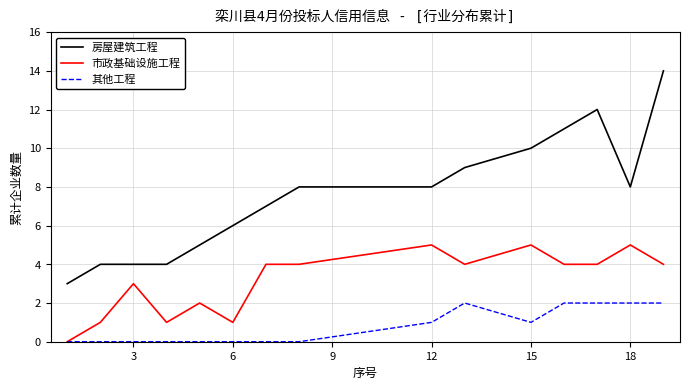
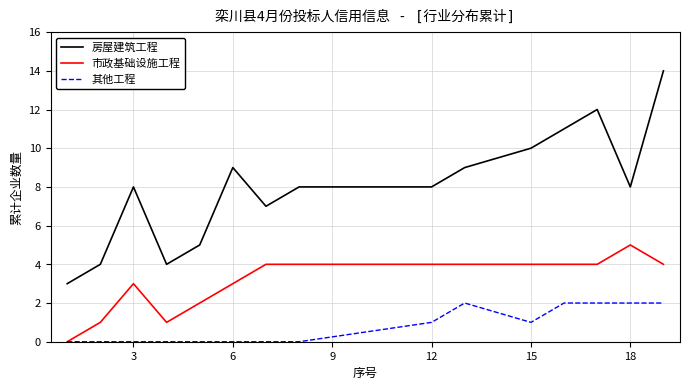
  {
    "房屋建筑工程": {
-     "3": 4,
-     "6": 6,
+     "3": 8,
+     "6": 9,
      "12": 8,
      "15": 10,
      "18": 8
    },
    "市政基础设施工程": {
      "3": 3,
-     "6": 1,
-     "12": 5,
-     "15": 5,
+     "6": 3,
+     "12": 4,
+     "15": 4,
      "18": 5
    },
    "其他工程": {
      "3": 0,
      "6": 0,
      "12": 1,
      "15": 1,
      "18": 2
    }
  }
